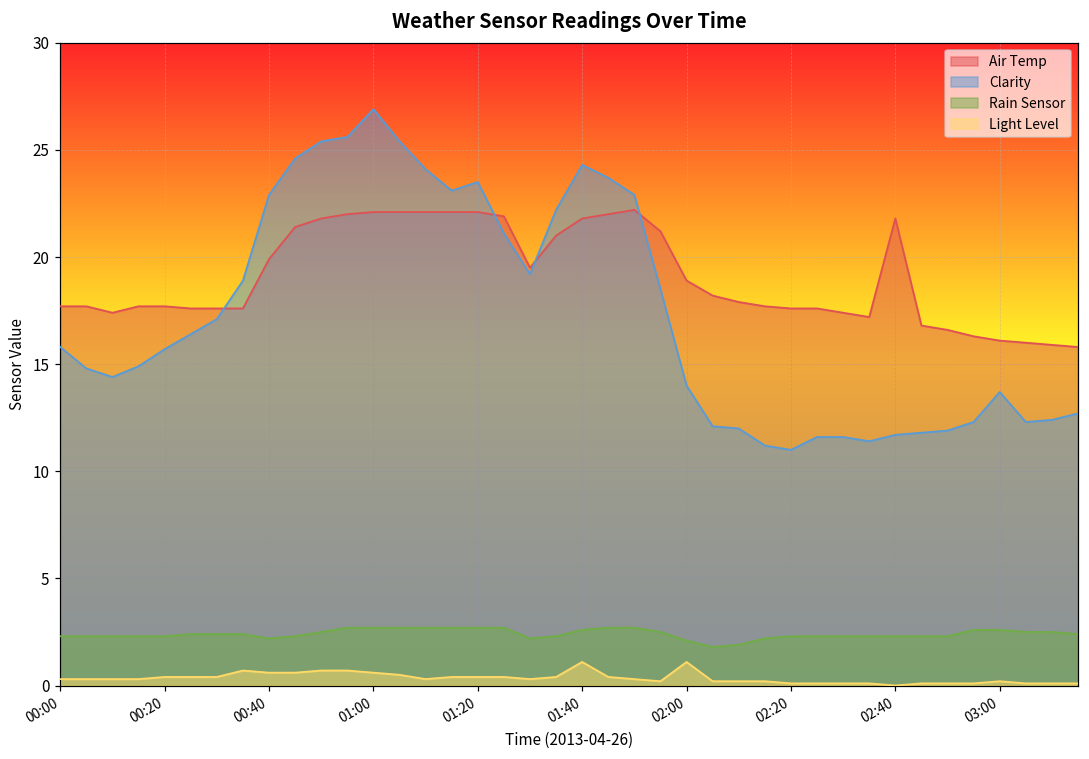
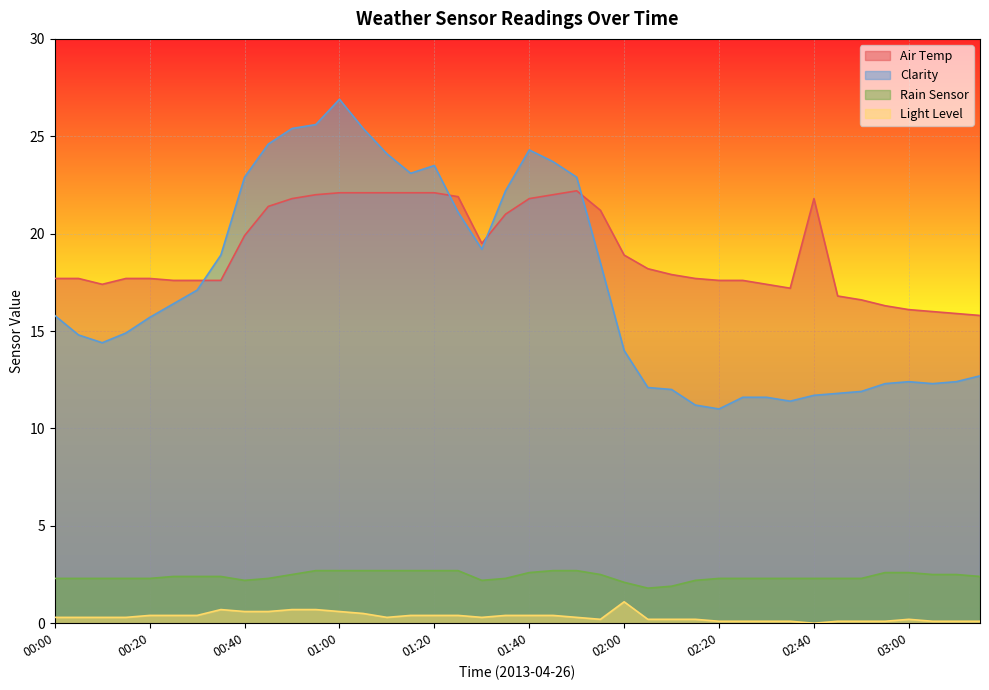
  {
    "Air Temp": {
      "00:00": 17.7,
      "00:20": 17.7,
      "00:40": 19.9,
      "01:00": 22.1,
      "01:20": 22.1,
      "01:40": 21.8,
      "02:00": 18.9,
      "02:20": 17.6,
      "02:40": 21.8,
      "03:00": 16.1
    },
    "Clarity": {
      "00:00": 15.8,
      "00:20": 15.7,
      "00:40": 22.9,
      "01:00": 26.9,
      "01:20": 23.5,
      "01:40": 24.3,
      "02:00": 14.0,
      "02:20": 11.0,
      "02:40": 11.7,
-     "03:00": 13.7
+     "03:00": 12.4
    },
    "Rain Sensor": {
      "00:00": 2.3,
      "00:20": 2.3,
      "00:40": 2.2,
      "01:00": 2.7,
      "01:20": 2.7,
      "01:40": 2.6,
      "02:00": 2.1,
      "02:20": 2.3,
      "02:40": 2.3,
      "03:00": 2.6
    },
    "Light Level": {
      "00:00": 0.3,
      "00:20": 0.4,
      "00:40": 0.6,
      "01:00": 0.6,
      "01:20": 0.4,
-     "01:40": 1.1,
+     "01:40": 0.4,
      "02:00": 1.1,
      "02:20": 0.1,
      "02:40": 0.0,
      "03:00": 0.2
    }
  }
